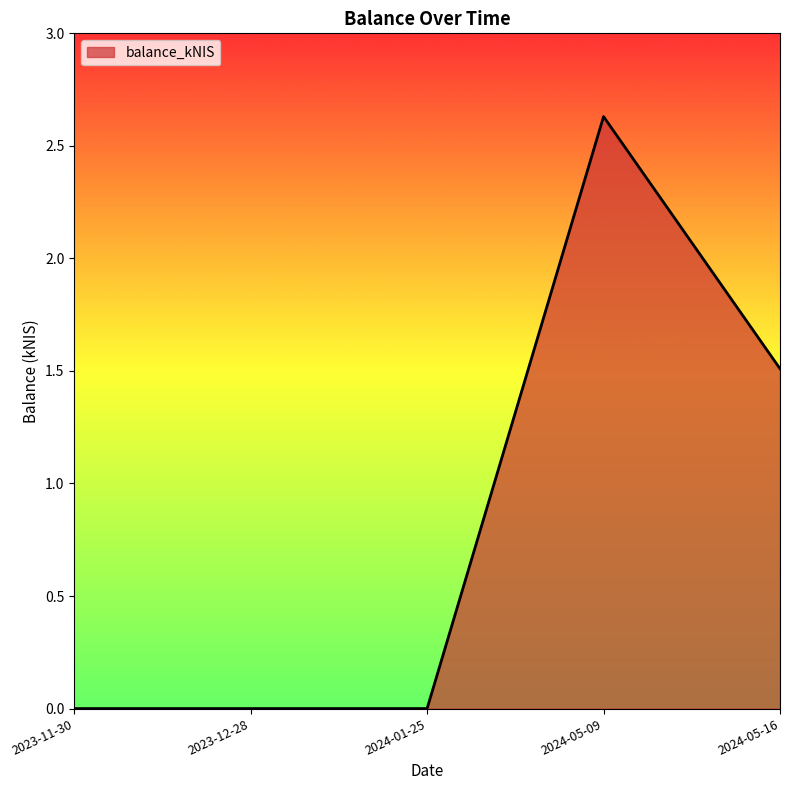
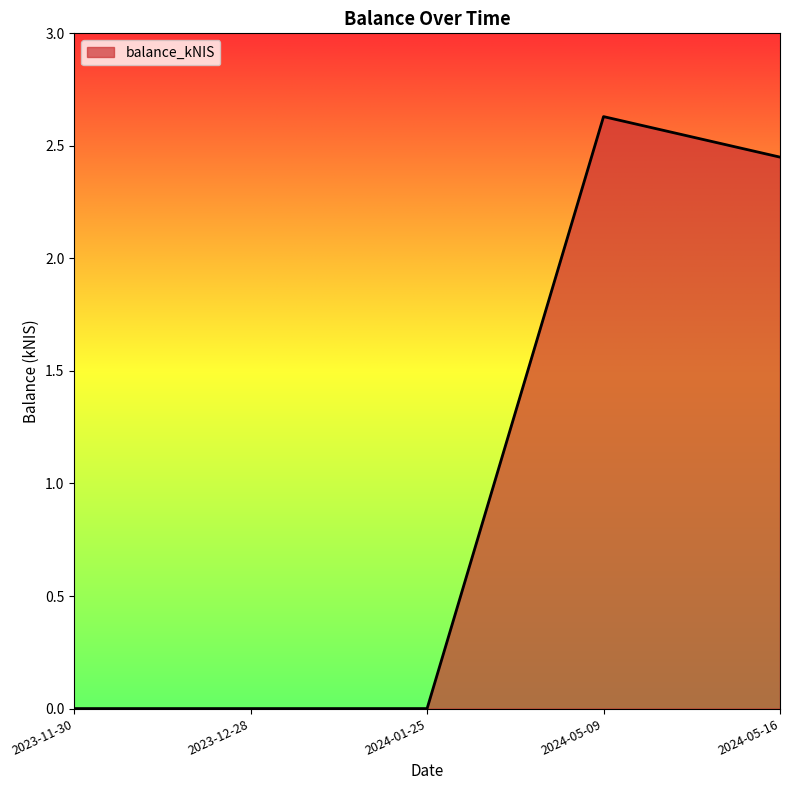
  {
    "2023-11-30": 0.00,
    "2023-12-28": 0.00,
    "2024-01-25": 0.00,
    "2024-05-09": 2.63,
-   "2024-05-16": 1.51
+   "2024-05-16": 2.45
  }
